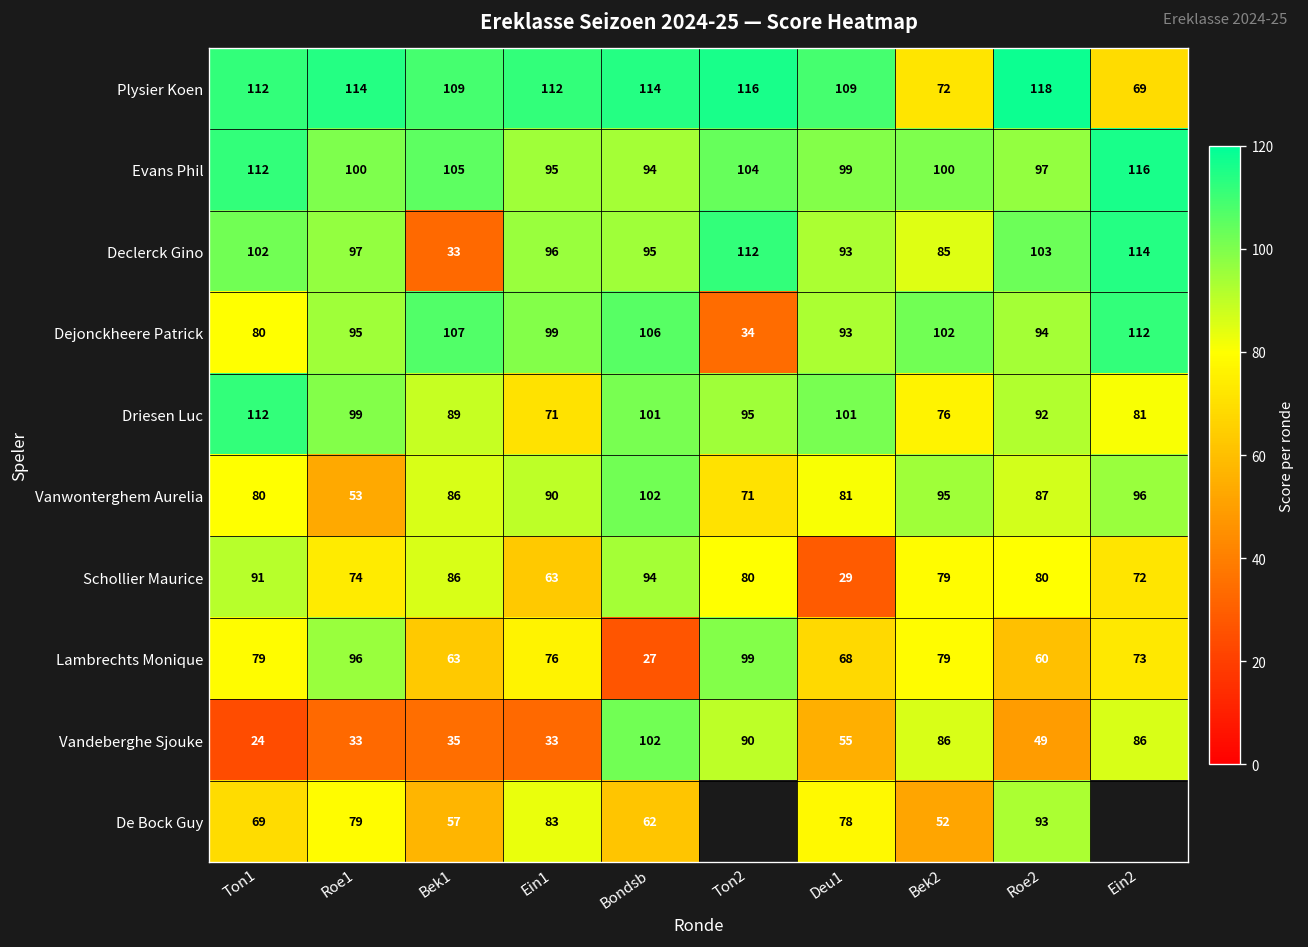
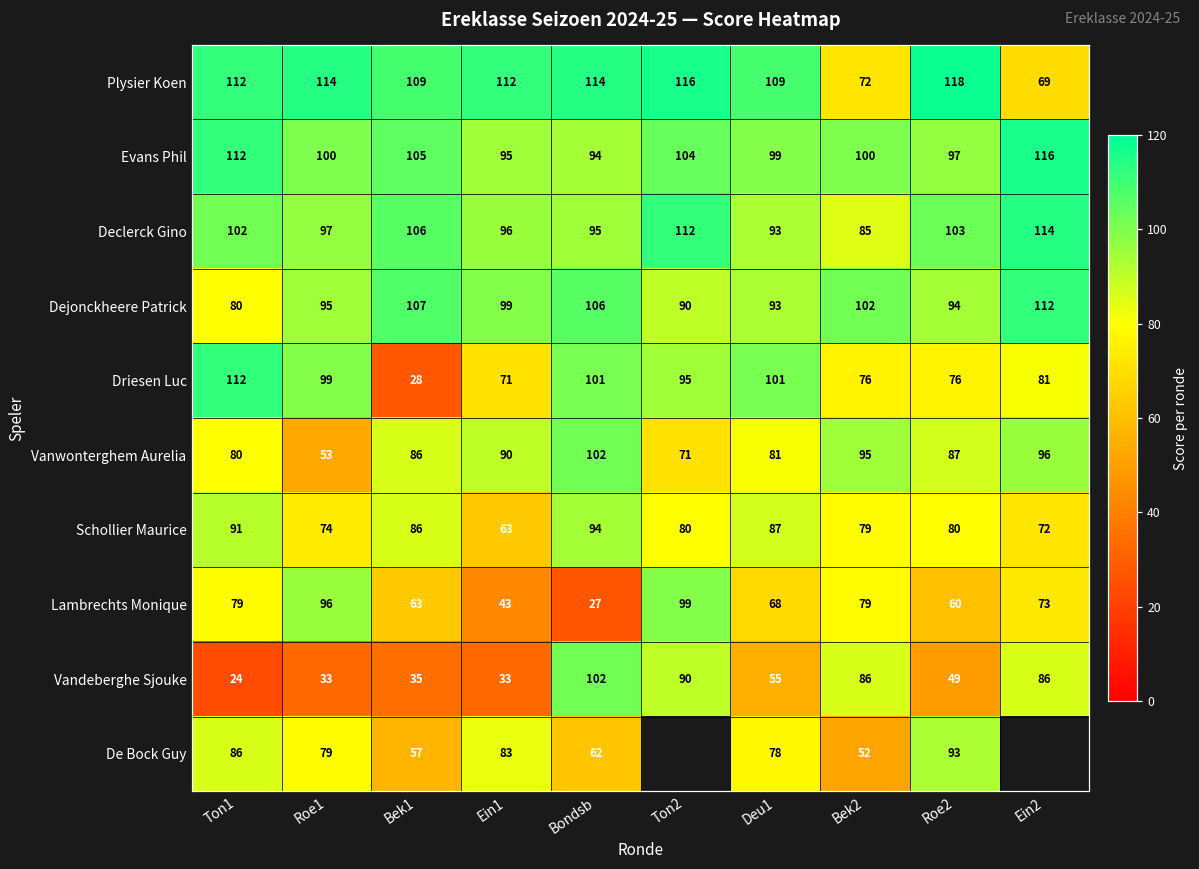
  {
    "Plysier Koen": {
      "Ton1": 112,
      "Roe1": 114,
      "Bek1": 109,
      "Ein1": 112,
      "Bondsb": 114,
      "Ton2": 116,
      "Deu1": 109,
      "Bek2": 72,
      "Roe2": 118,
      "Ein2": 69
    },
    "Evans Phil": {
      "Ton1": 112,
      "Roe1": 100,
      "Bek1": 105,
      "Ein1": 95,
      "Bondsb": 94,
      "Ton2": 104,
      "Deu1": 99,
      "Bek2": 100,
      "Roe2": 97,
      "Ein2": 116
    },
    "Declerck Gino": {
      "Ton1": 102,
      "Roe1": 97,
-     "Bek1": 33,
+     "Bek1": 106,
      "Ein1": 96,
      "Bondsb": 95,
      "Ton2": 112,
      "Deu1": 93,
      "Bek2": 85,
      "Roe2": 103,
      "Ein2": 114
    },
    "Dejonckheere Patrick": {
      "Ton1": 80,
      "Roe1": 95,
      "Bek1": 107,
      "Ein1": 99,
      "Bondsb": 106,
-     "Ton2": 34,
+     "Ton2": 90,
      "Deu1": 93,
      "Bek2": 102,
      "Roe2": 94,
      "Ein2": 112
    },
    "Driesen Luc": {
      "Ton1": 112,
      "Roe1": 99,
-     "Bek1": 89,
+     "Bek1": 28,
      "Ein1": 71,
      "Bondsb": 101,
      "Ton2": 95,
      "Deu1": 101,
      "Bek2": 76,
-     "Roe2": 92,
+     "Roe2": 76,
      "Ein2": 81
    },
    "Vanwonterghem Aurelia": {
      "Ton1": 80,
      "Roe1": 53,
      "Bek1": 86,
      "Ein1": 90,
      "Bondsb": 102,
      "Ton2": 71,
      "Deu1": 81,
      "Bek2": 95,
      "Roe2": 87,
      "Ein2": 96
    },
    "Schollier Maurice": {
      "Ton1": 91,
      "Roe1": 74,
      "Bek1": 86,
      "Ein1": 63,
      "Bondsb": 94,
      "Ton2": 80,
-     "Deu1": 29,
+     "Deu1": 87,
      "Bek2": 79,
      "Roe2": 80,
      "Ein2": 72
    },
    "Lambrechts Monique": {
      "Ton1": 79,
      "Roe1": 96,
      "Bek1": 63,
-     "Ein1": 76,
+     "Ein1": 43,
      "Bondsb": 27,
      "Ton2": 99,
      "Deu1": 68,
      "Bek2": 79,
      "Roe2": 60,
      "Ein2": 73
    },
    "Vandeberghe Sjouke": {
      "Ton1": 24,
      "Roe1": 33,
      "Bek1": 35,
      "Ein1": 33,
      "Bondsb": 102,
      "Ton2": 90,
      "Deu1": 55,
      "Bek2": 86,
      "Roe2": 49,
      "Ein2": 86
    },
    "De Bock Guy": {
-     "Ton1": 69,
+     "Ton1": 86,
      "Roe1": 79,
      "Bek1": 57,
      "Ein1": 83,
      "Bondsb": 62,
      "Deu1": 78,
      "Bek2": 52,
      "Roe2": 93
    }
  }
